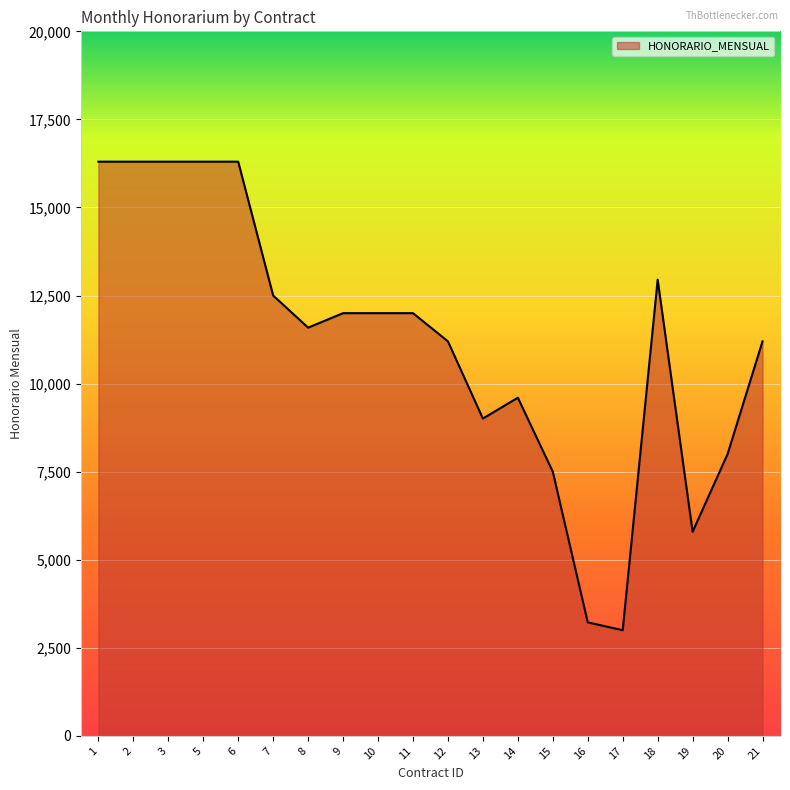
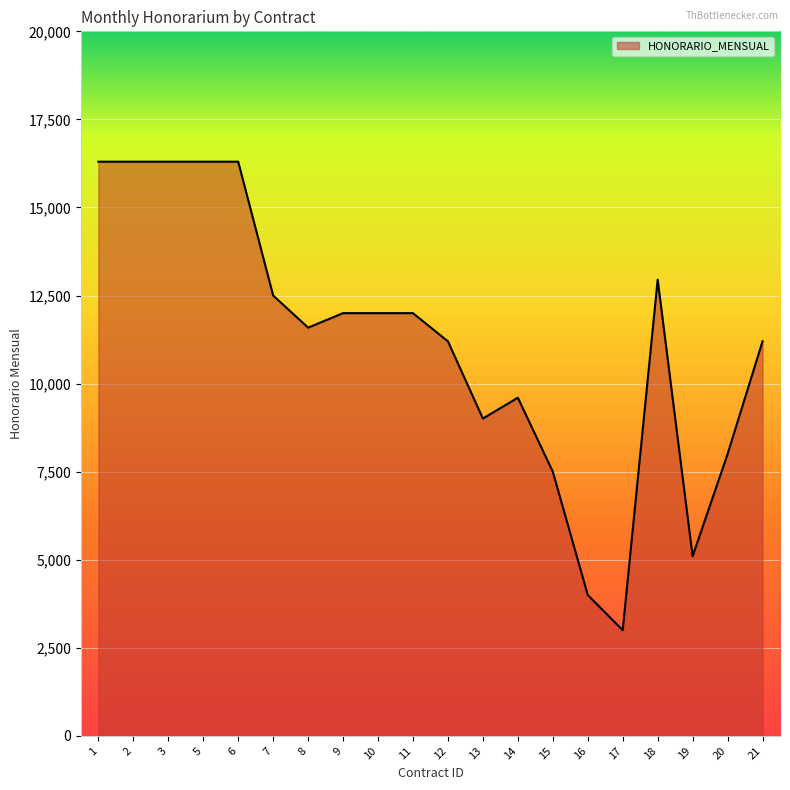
  {
    "1": "16,300",
    "2": "16,300",
    "3": "16,300",
    "5": "16,300",
    "6": "16,300",
    "7": "12,500",
    "8": "11,600",
    "9": "12,000",
    "10": "12,000",
    "11": "12,000",
    "12": "11,200",
    "13": "9,000",
    "14": "9,600",
    "15": "7,500",
-   "16": "3,200",
+   "16": "4,000",
    "17": "3,000",
    "18": "13,000",
-   "19": "5,800",
+   "19": "5,100",
    "20": "8,000",
    "21": "11,200"
  }
